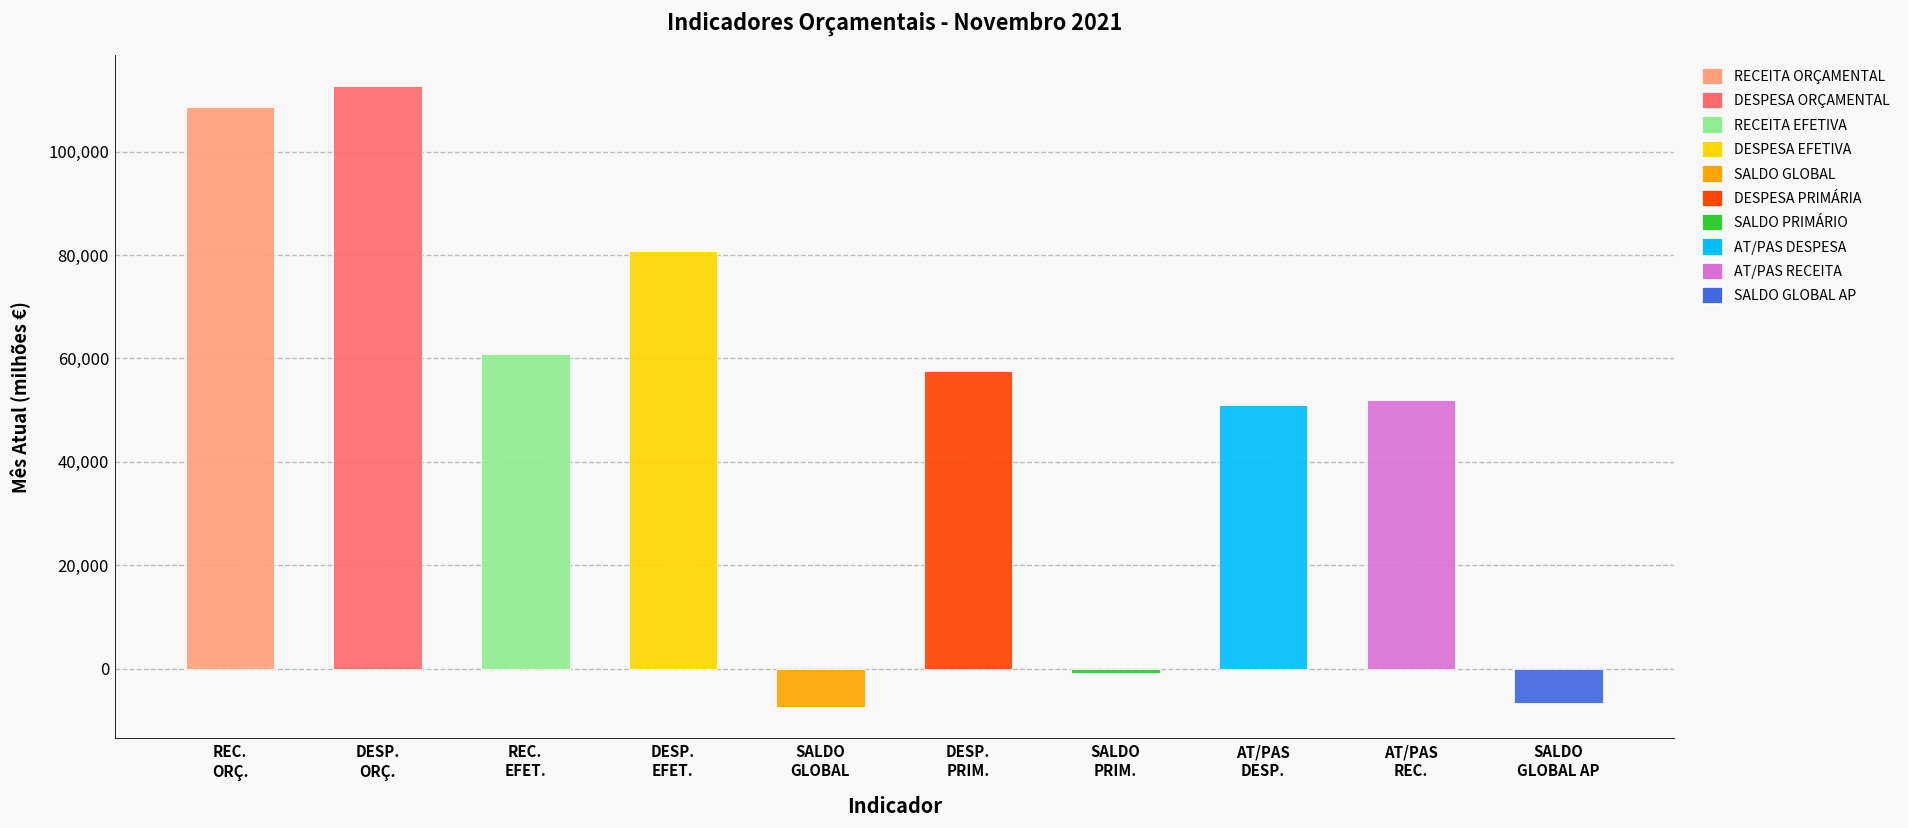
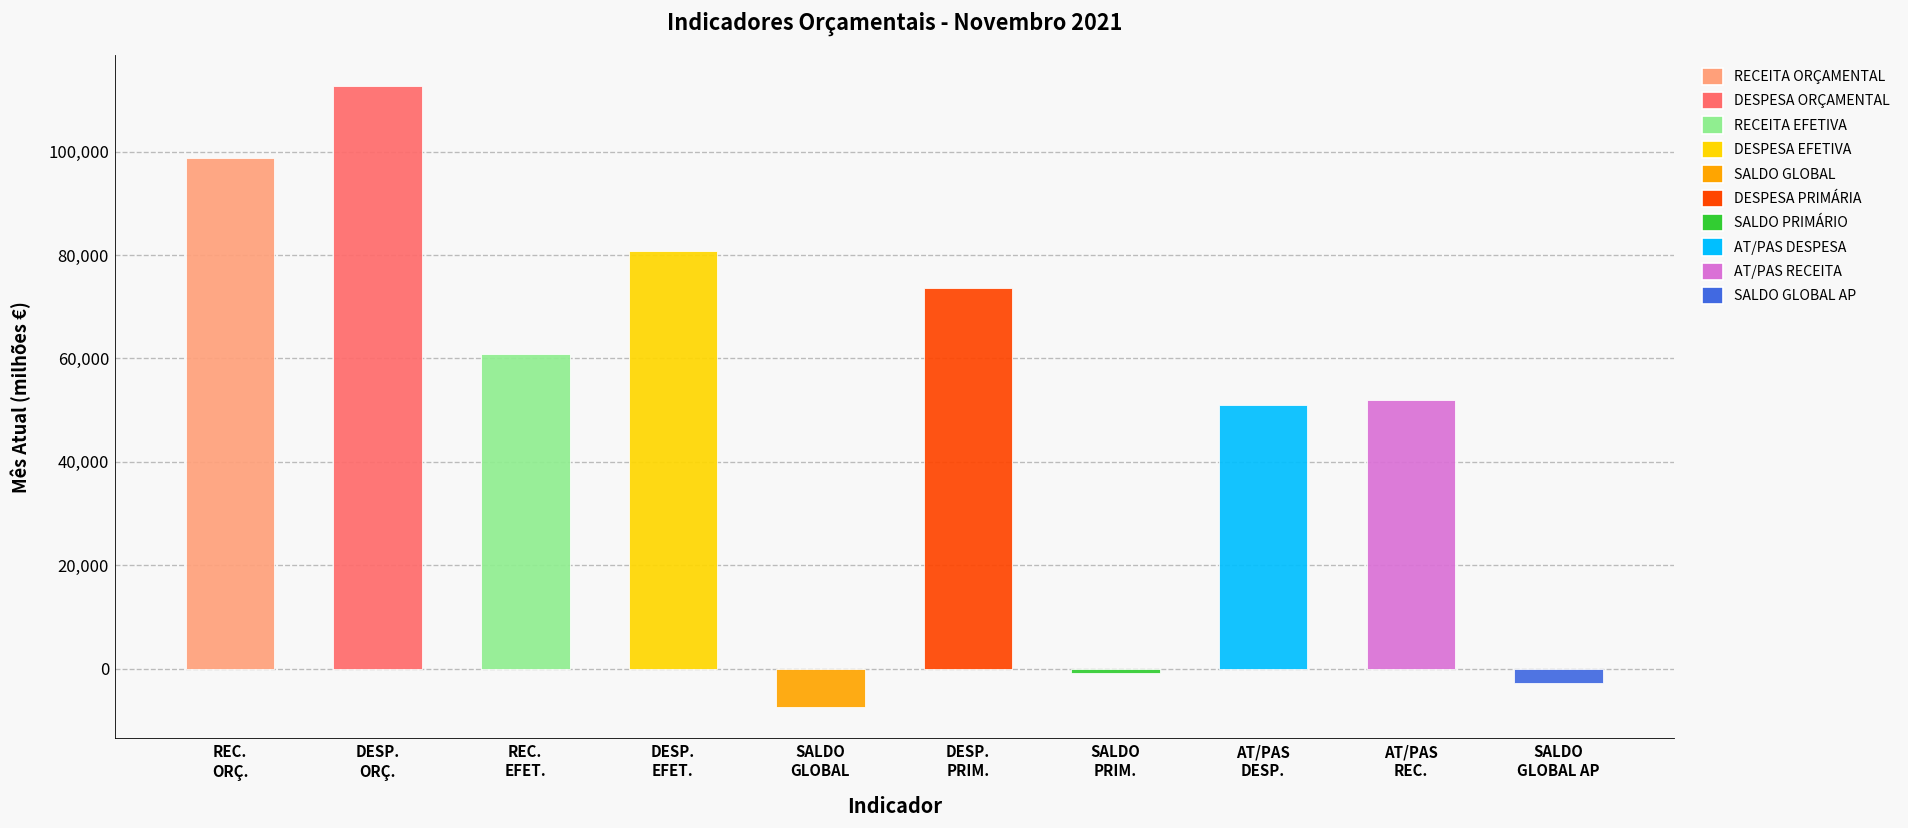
  {
-   "REC. ORÇ.": "109,000",
+   "REC. ORÇ.": "99,000",
    "DESP. ORÇ.": "113,000",
    "REC. EFET.": "61,000",
    "DESP. EFET.": "81,000",
    "SALDO GLOBAL": "-7,000",
-   "DESP. PRIM.": "57,000",
+   "DESP. PRIM.": "74,000",
    "SALDO PRIM.": "-1,000",
    "AT/PAS DESP.": "51,000",
    "AT/PAS REC.": "52,000",
-   "SALDO GLOBAL AP": "-7,000"
+   "SALDO GLOBAL AP": "-3,000"
  }
